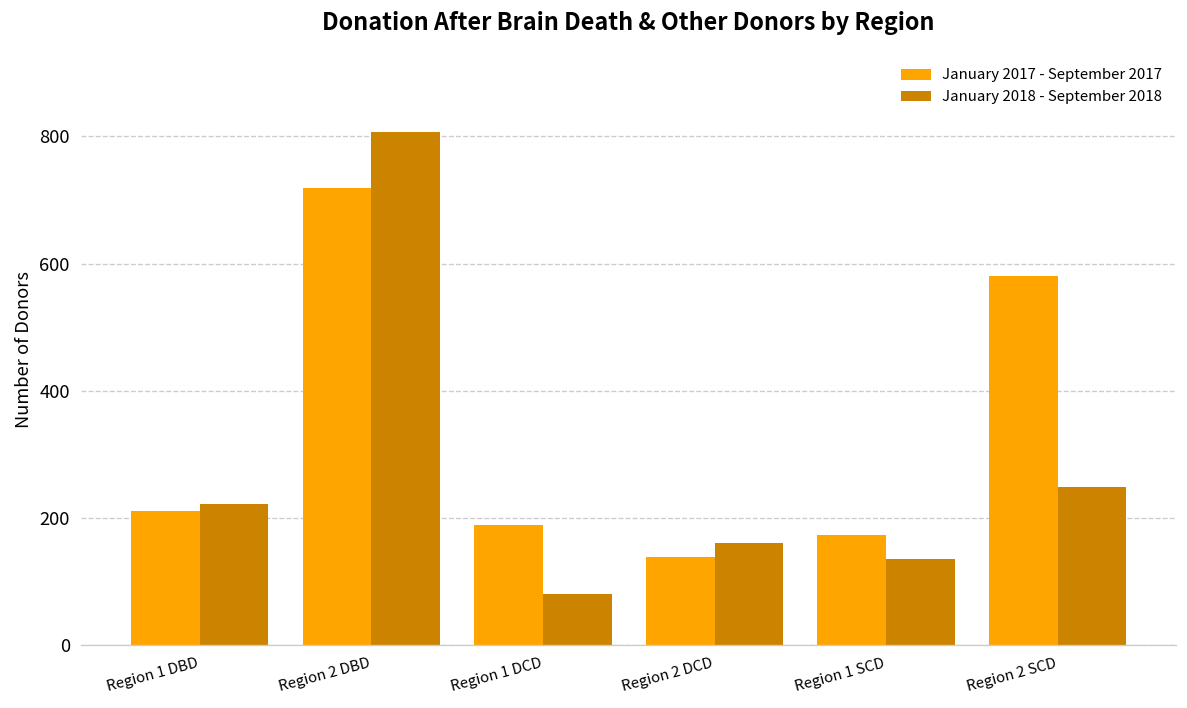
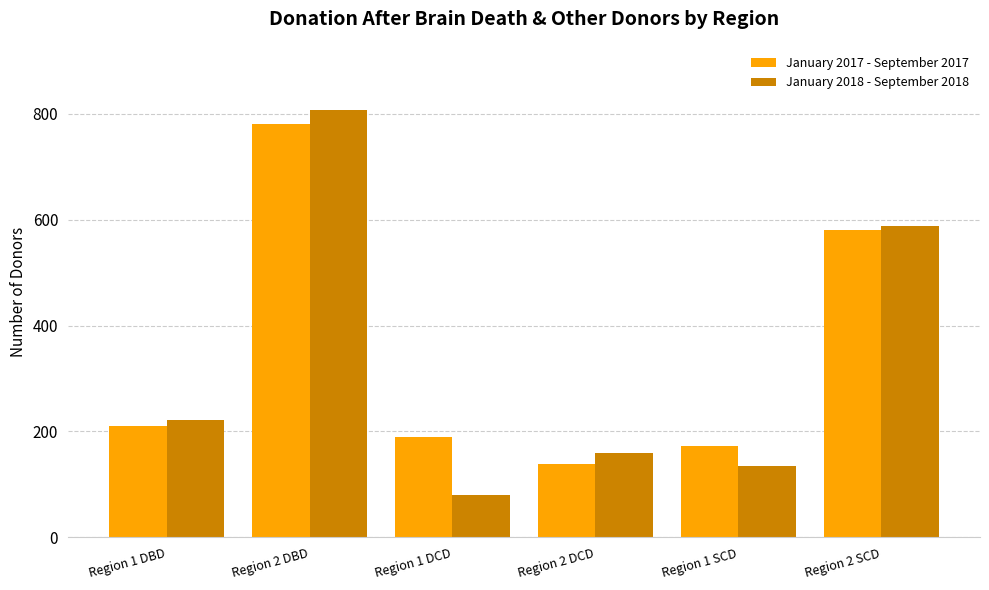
  {
    "January 2017 - September 2017": {
      "Region 1 DBD": 210,
-     "Region 2 DBD": 720,
+     "Region 2 DBD": 780,
      "Region 1 DCD": 190,
      "Region 2 DCD": 140,
      "Region 1 SCD": 170,
      "Region 2 SCD": 580
    },
    "January 2018 - September 2018": {
      "Region 1 DBD": 220,
      "Region 2 DBD": 810,
      "Region 1 DCD": 80,
      "Region 2 DCD": 160,
      "Region 1 SCD": 140,
-     "Region 2 SCD": 250
+     "Region 2 SCD": 590
    }
  }
